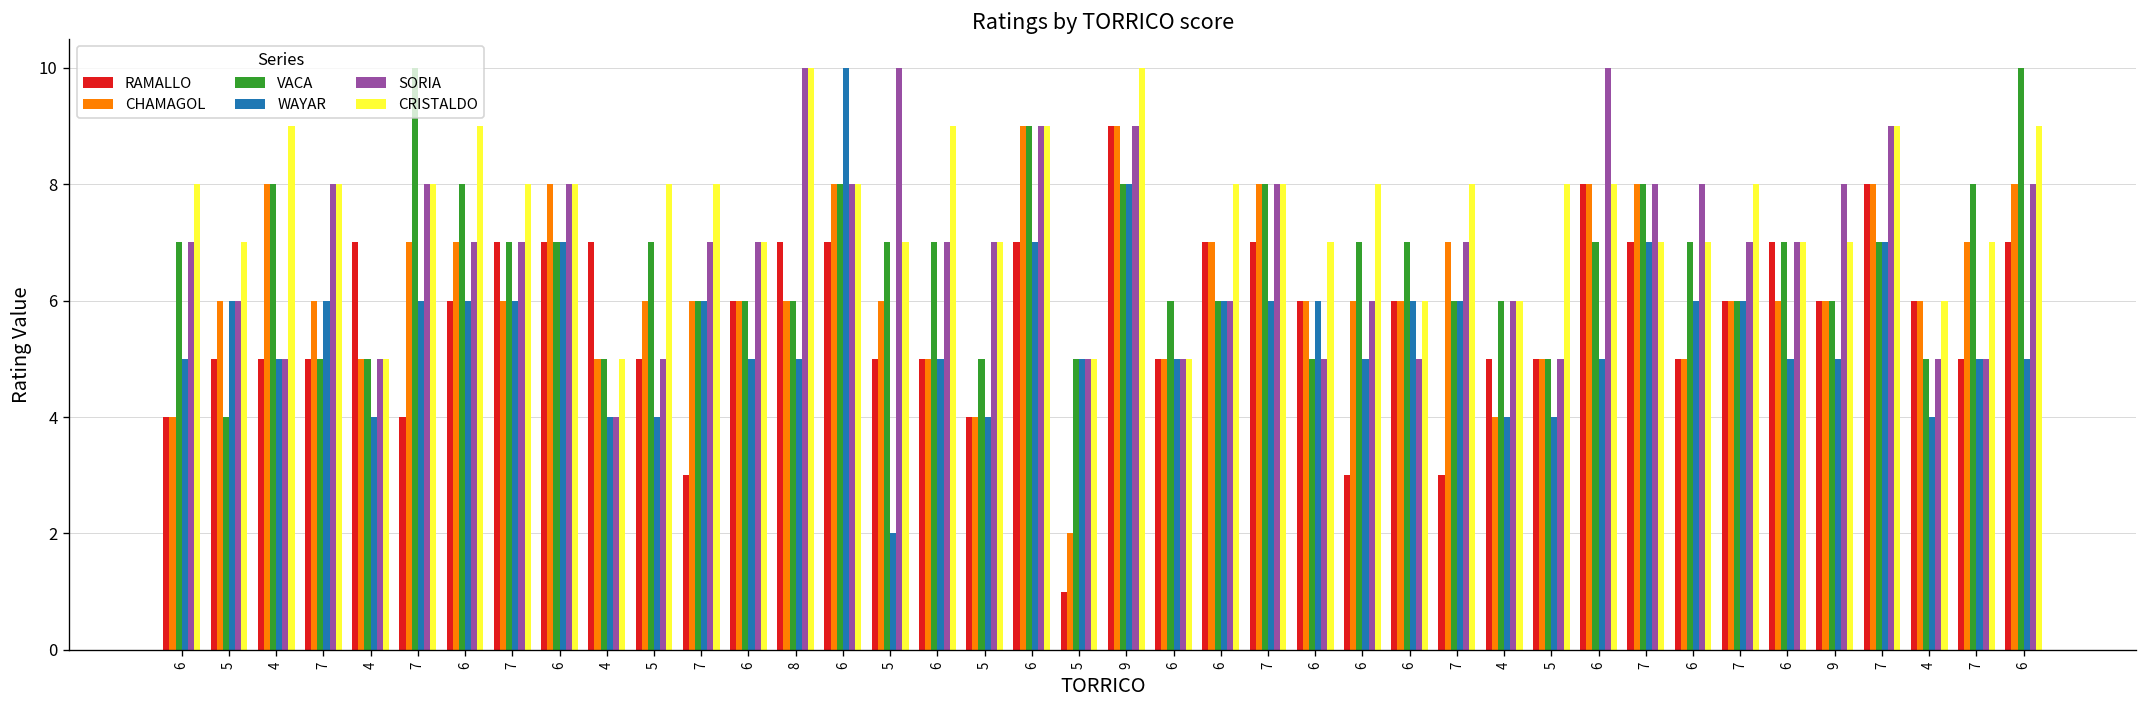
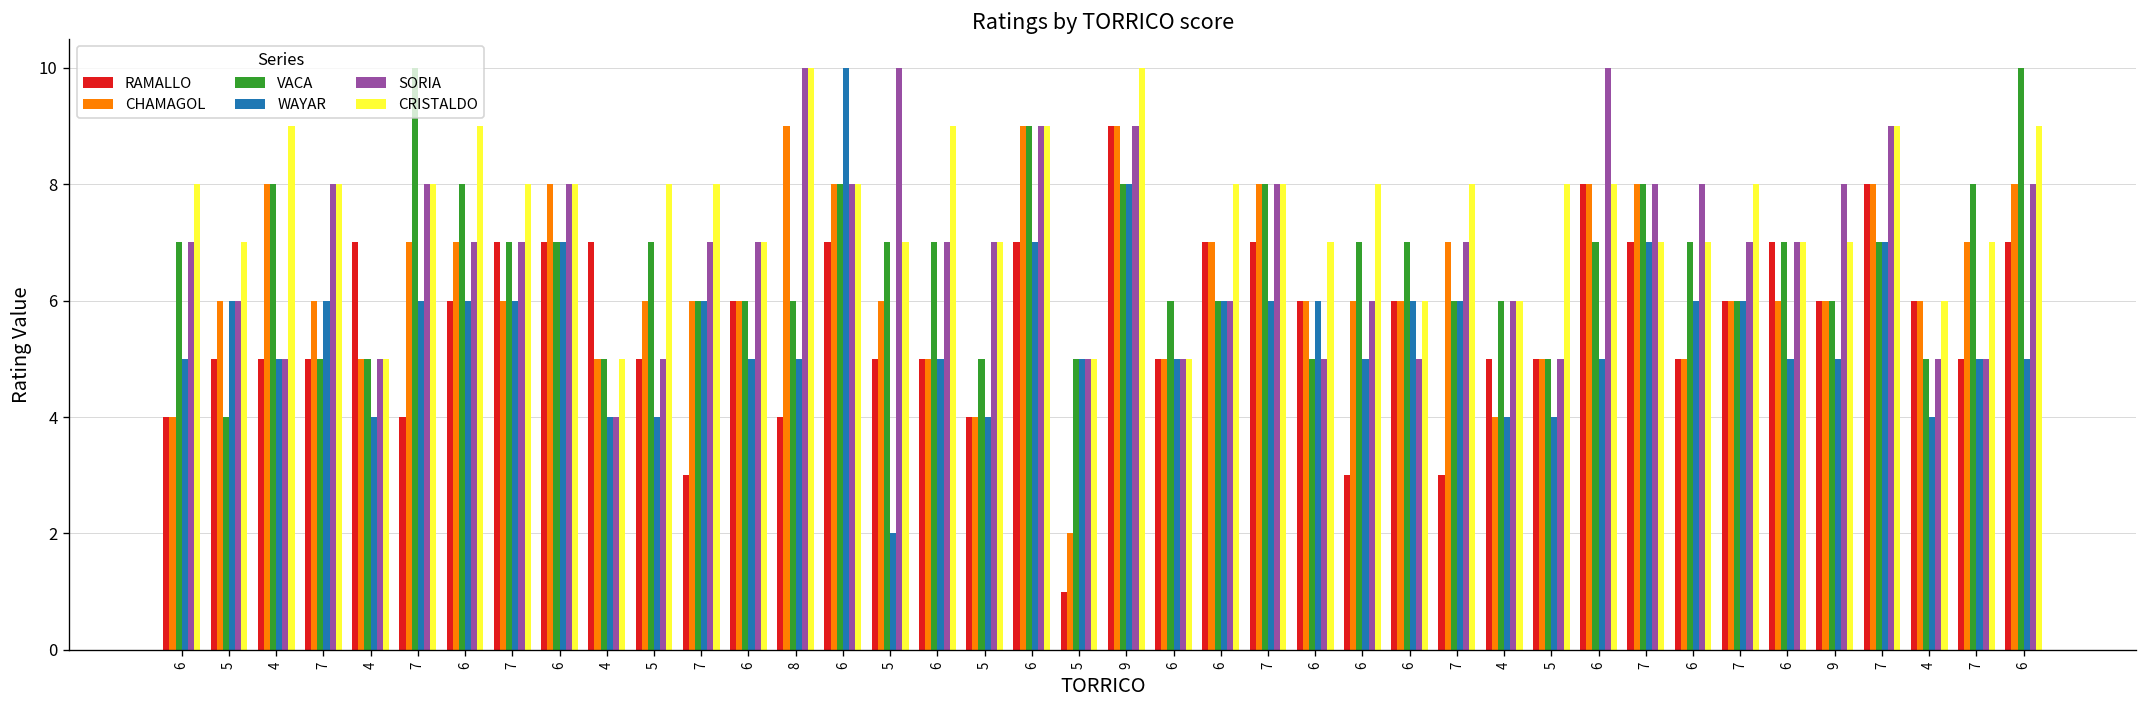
  {
    "RAMALLO": {
-     "8": 7
+     "8": 4
    },
    "CHAMAGOL": {
-     "8": 6
+     "8": 9
    },
    "VACA": {
      "8": 6
    },
    "WAYAR": {
      "8": 5
    },
    "SORIA": {
      "8": 10
    },
    "CRISTALDO": {
      "8": 10
    }
  }
